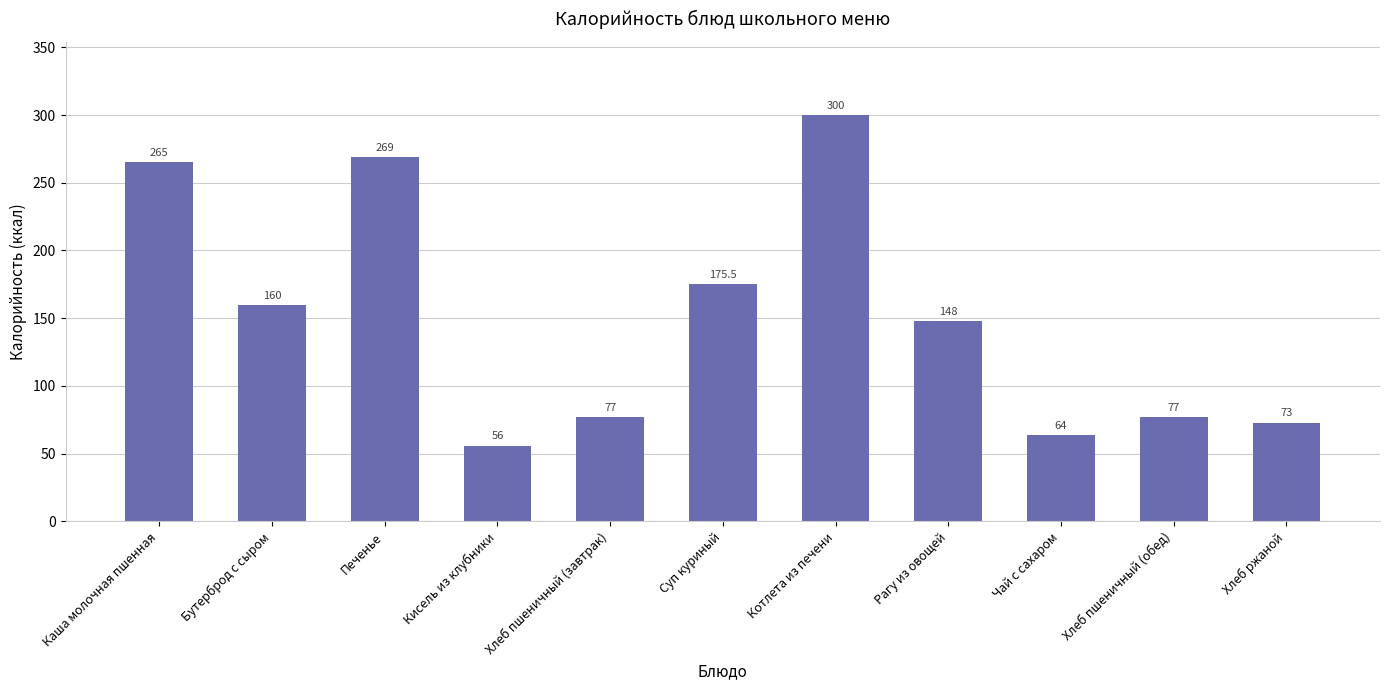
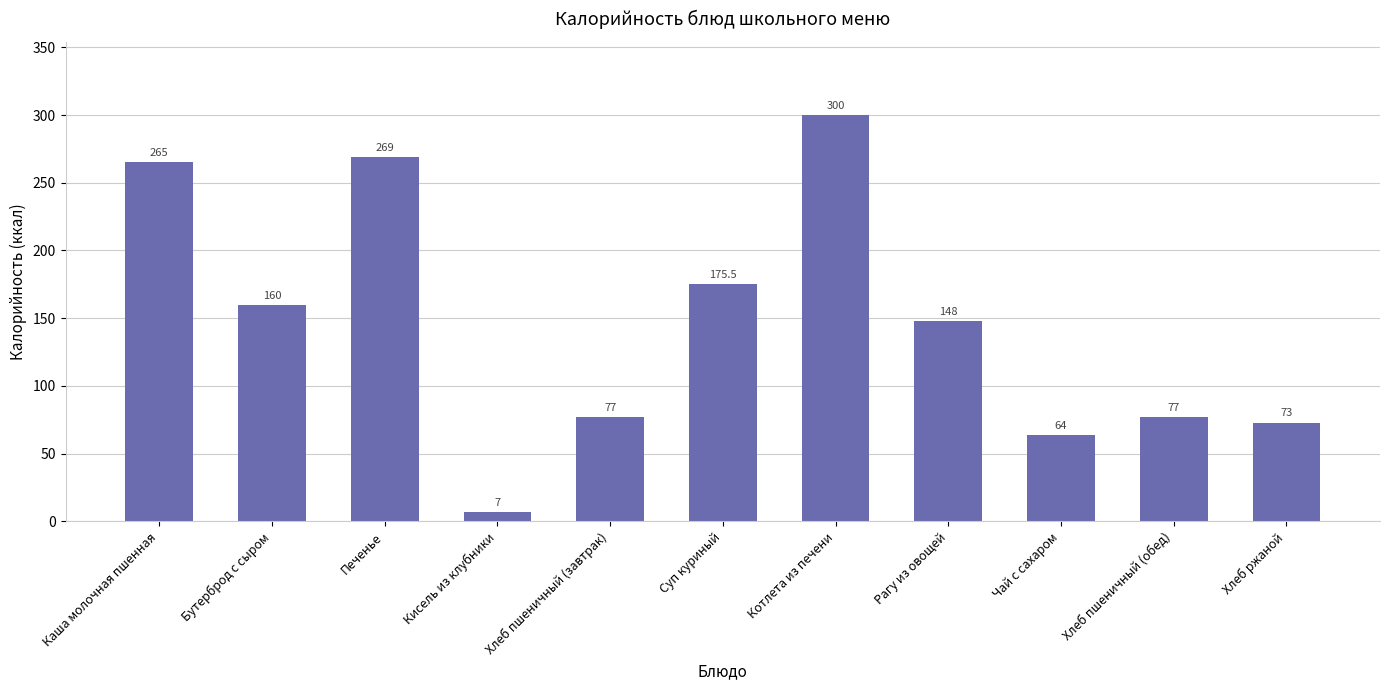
  {
    "Каша молочная пшенная": 265,
    "Бутерброд с сыром": 160,
    "Печенье": 269,
-   "Кисель из клубники": 56,
+   "Кисель из клубники": 7,
    "Хлеб пшеничный (завтрак)": 77,
    "Суп куриный": 175.5,
    "Котлета из печени": 300,
    "Рагу из овощей": 148,
    "Чай с сахаром": 64,
    "Хлеб пшеничный (обед)": 77,
    "Хлеб ржаной": 73
  }
